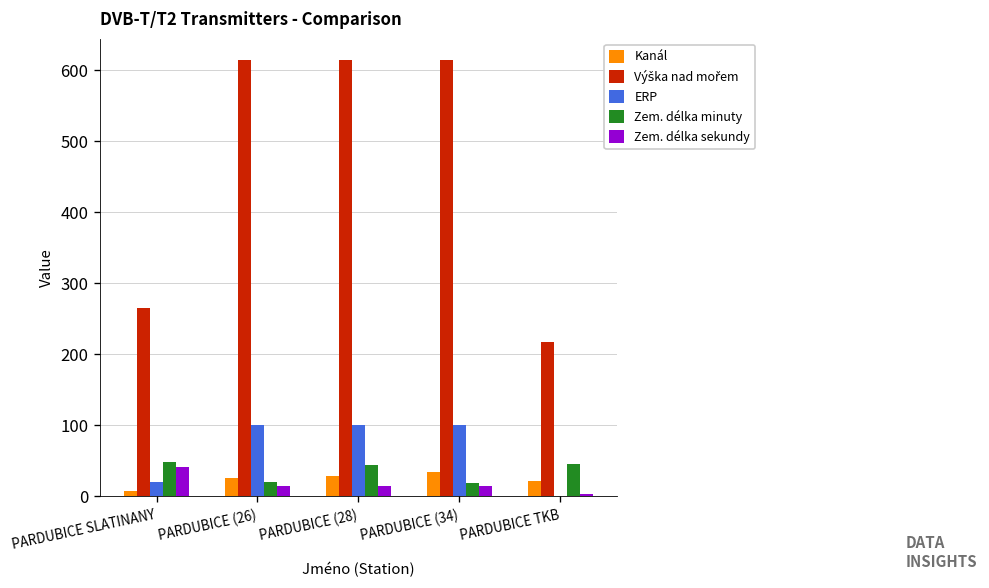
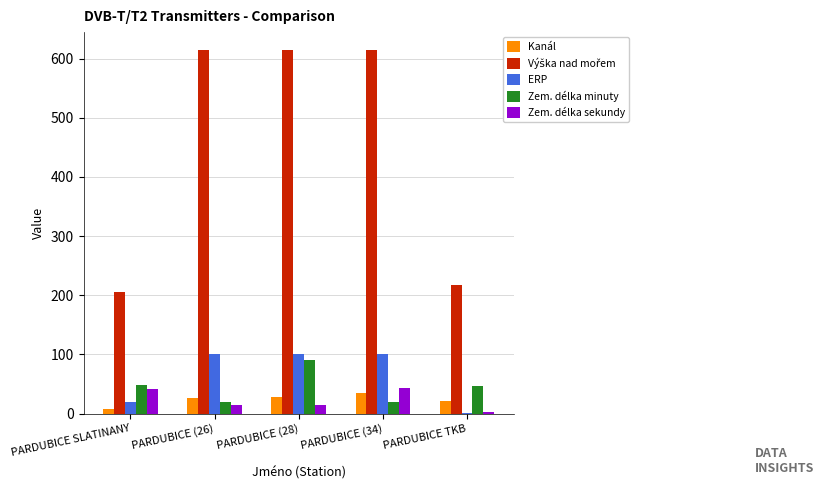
  {
    "Kanál": {
      "PARDUBICE SLATINANY": 10,
      "PARDUBICE (26)": 30,
      "PARDUBICE (28)": 30,
      "PARDUBICE (34)": 30,
      "PARDUBICE TKB": 20
    },
    "Výška nad mořem": {
-     "PARDUBICE SLATINANY": 270,
+     "PARDUBICE SLATINANY": 210,
      "PARDUBICE (26)": 610,
      "PARDUBICE (28)": 610,
      "PARDUBICE (34)": 610,
      "PARDUBICE TKB": 220
    },
    "ERP": {
      "PARDUBICE SLATINANY": 20,
      "PARDUBICE (26)": 100,
      "PARDUBICE (28)": 100,
      "PARDUBICE (34)": 100
    },
    "Zem. délka minuty": {
      "PARDUBICE SLATINANY": 50,
      "PARDUBICE (26)": 20,
-     "PARDUBICE (28)": 40,
+     "PARDUBICE (28)": 90,
      "PARDUBICE (34)": 20,
      "PARDUBICE TKB": 50
    },
    "Zem. délka sekundy": {
      "PARDUBICE SLATINANY": 40,
      "PARDUBICE (26)": 20,
      "PARDUBICE (28)": 20,
-     "PARDUBICE (34)": 20
+     "PARDUBICE (34)": 40
    }
  }
